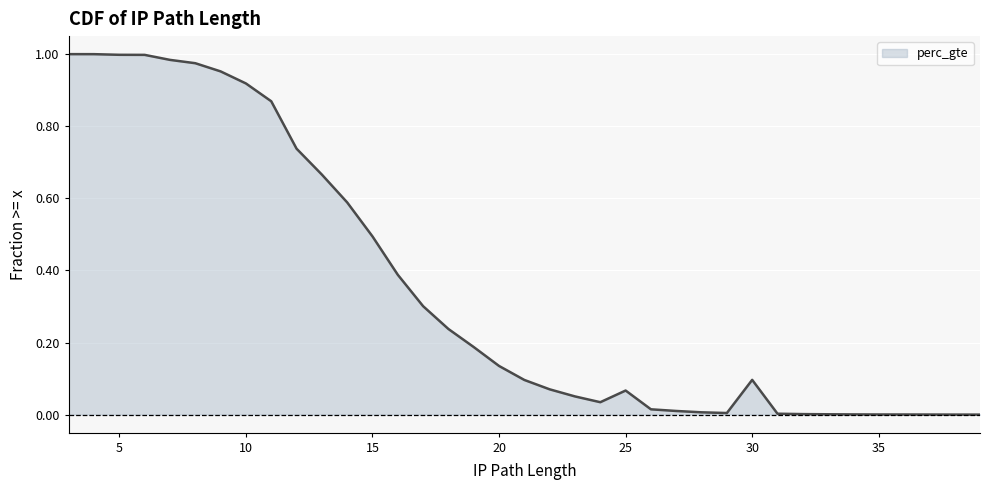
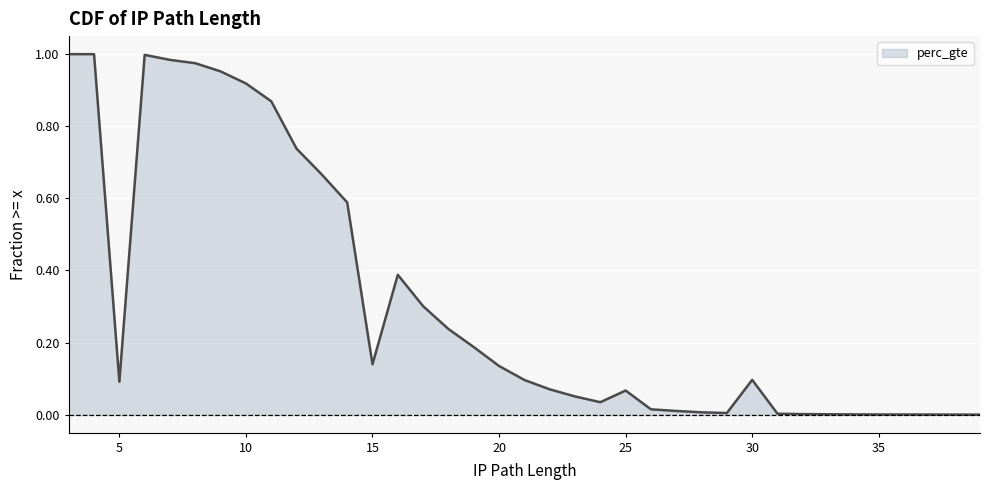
  {
-   "5": 1.00,
+   "5": 0.09,
    "10": 0.92,
-   "15": 0.49,
+   "15": 0.14,
    "20": 0.13,
    "25": 0.07,
    "30": 0.10,
    "35": 0.00
  }
